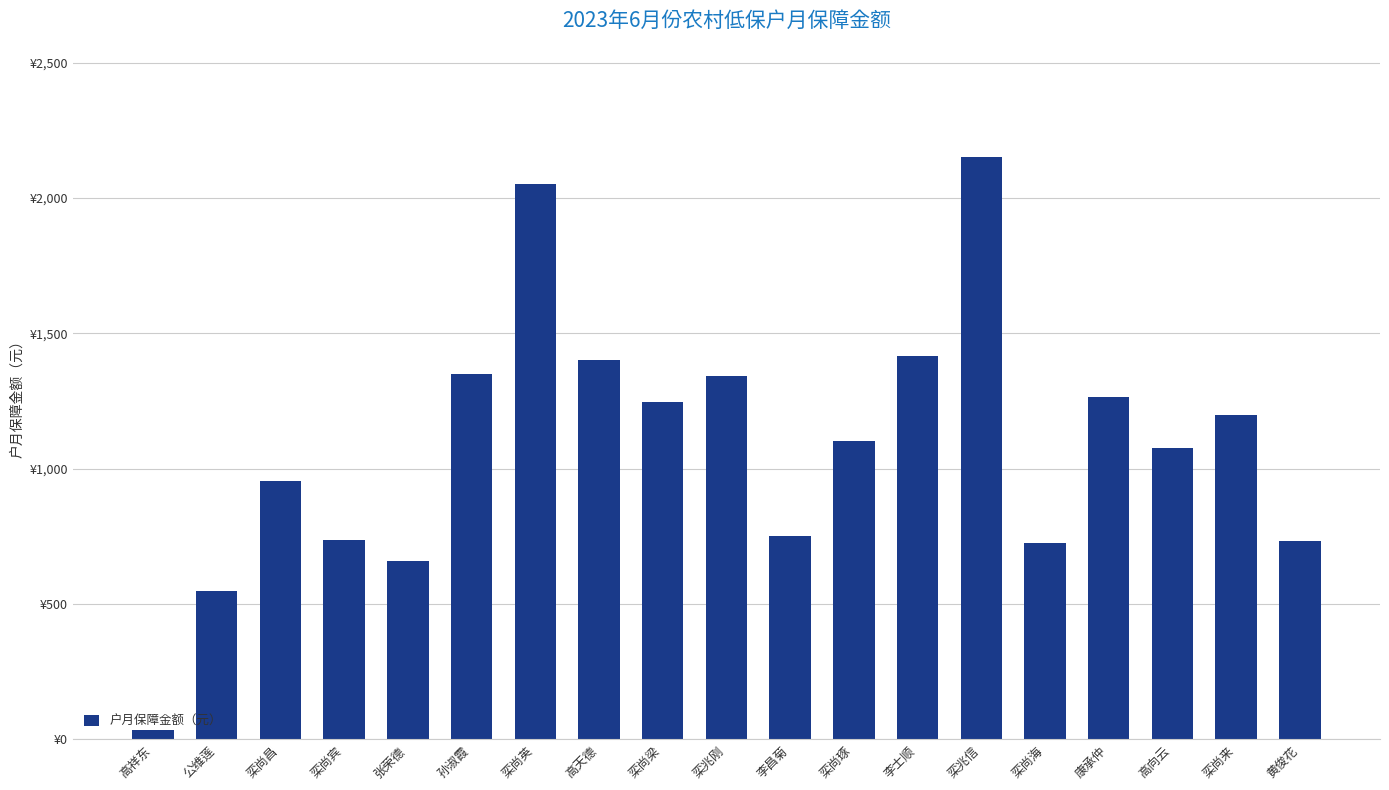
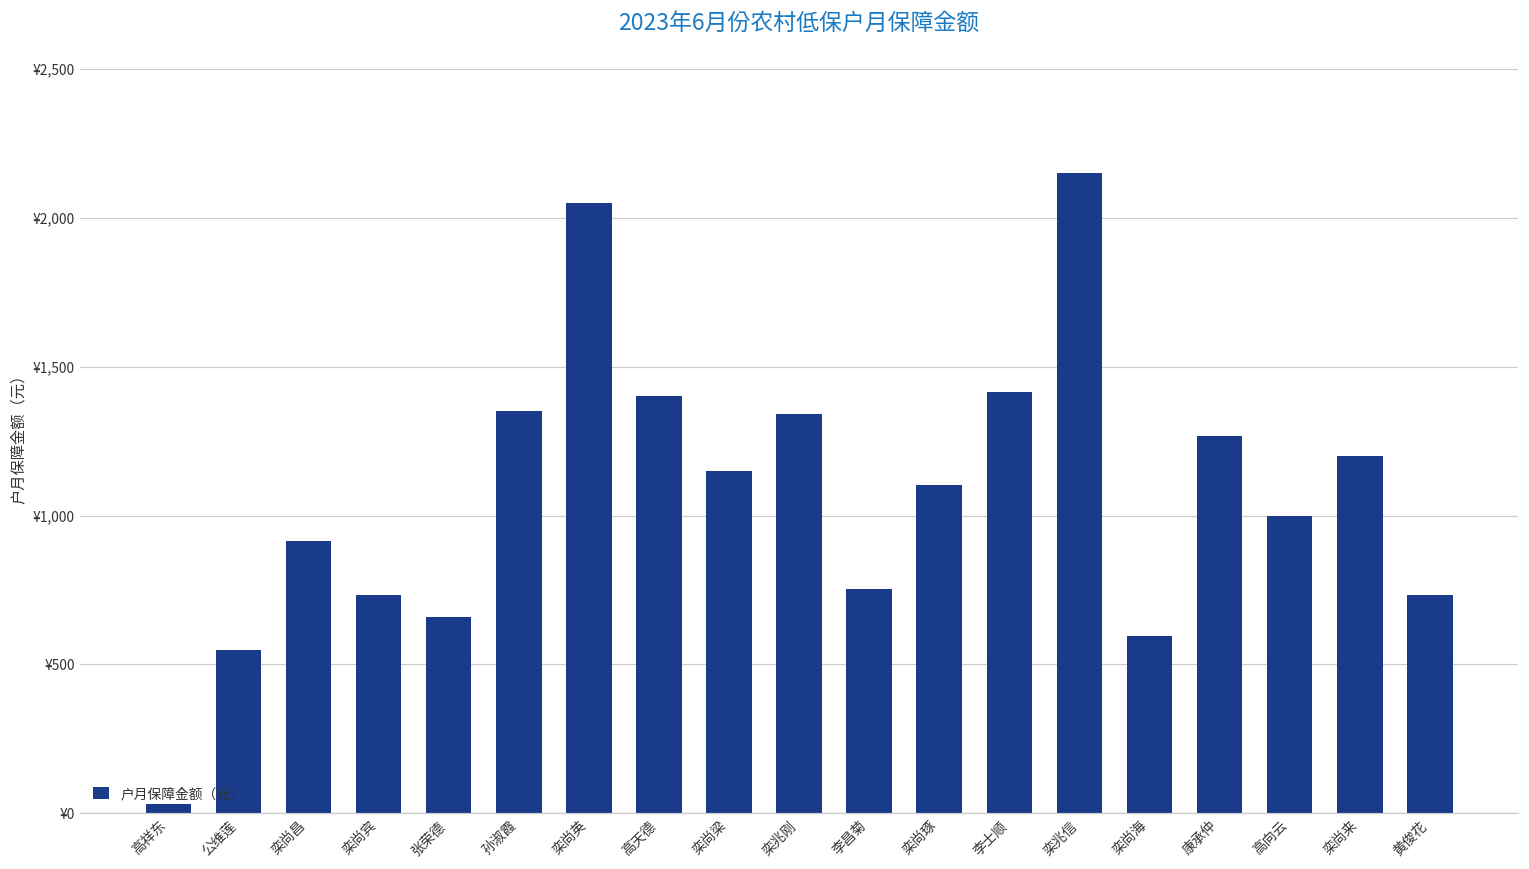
  {
    "高祥东": "¥30",
    "公维莲": "¥550",
-   "栾尚昌": "¥950",
+   "栾尚昌": "¥920",
    "栾尚宾": "¥740",
    "张荣德": "¥660",
    "孙淑霞": "¥1,350",
    "栾尚英": "¥2,050",
    "高天德": "¥1,400",
-   "栾尚梁": "¥1,250",
+   "栾尚梁": "¥1,150",
    "栾兆刚": "¥1,340",
    "李昌菊": "¥750",
    "栾尚琢": "¥1,100",
    "李士顺": "¥1,420",
    "栾兆信": "¥2,150",
-   "栾尚海": "¥730",
+   "栾尚海": "¥600",
    "康承仲": "¥1,270",
-   "高向云": "¥1,080",
+   "高向云": "¥1,000",
    "栾尚来": "¥1,200",
    "黄俊花": "¥730"
  }
